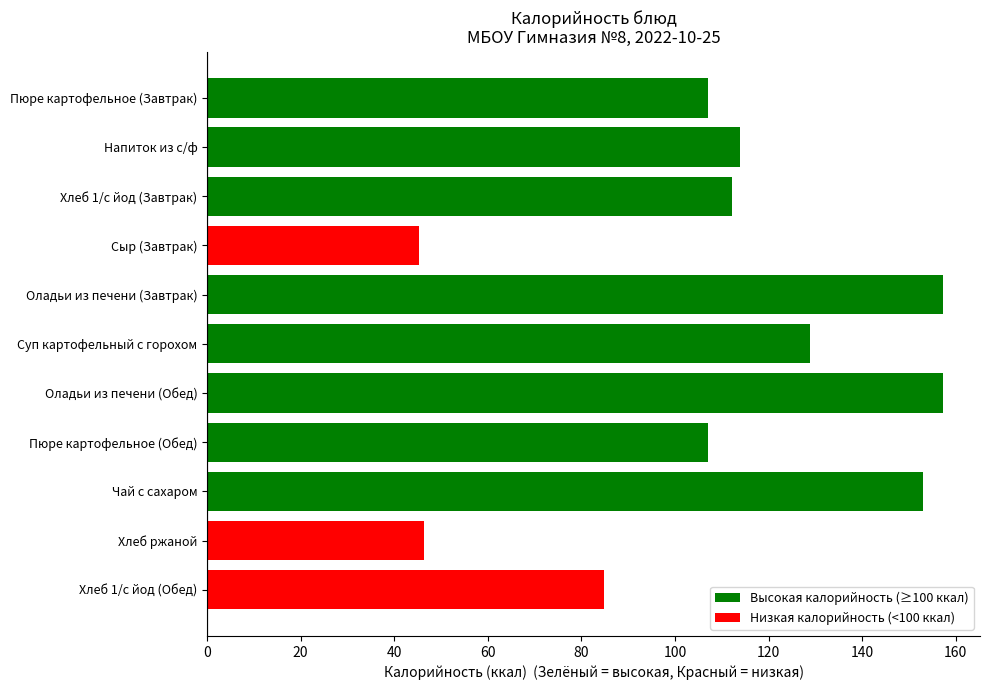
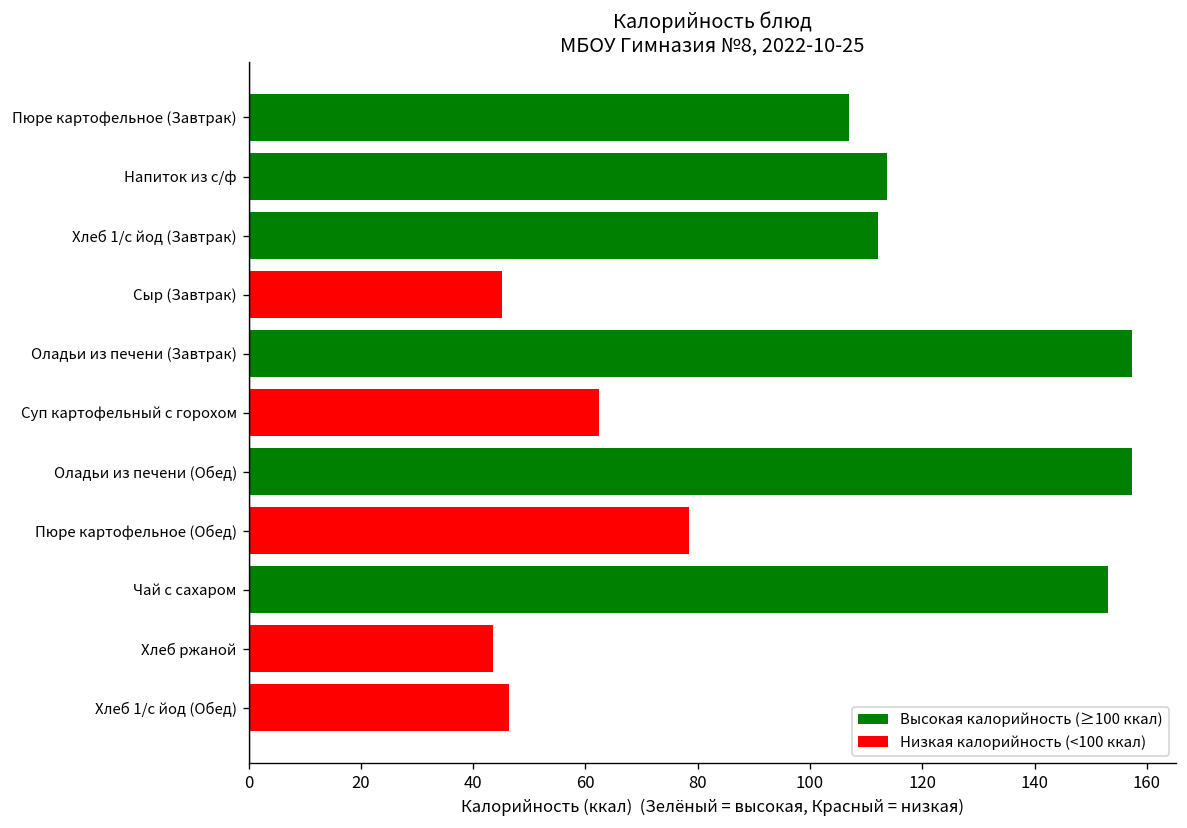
  {
    "Пюре картофельное (Завтрак)": 107,
    "Напиток из с/ф": 114,
    "Хлеб 1/с йод (Завтрак)": 112,
    "Сыр (Завтрак)": 45,
    "Оладьи из печени (Завтрак)": 157,
-   "Суп картофельный с горохом": 129,
+   "Суп картофельный с горохом": 62,
    "Оладьи из печени (Обед)": 157,
-   "Пюре картофельное (Обед)": 107,
+   "Пюре картофельное (Обед)": 78,
    "Чай с сахаром": 153,
-   "Хлеб ржаной": 46,
-   "Хлеб 1/с йод (Обед)": 85
+   "Хлеб ржаной": 44,
+   "Хлеб 1/с йод (Обед)": 46
  }
